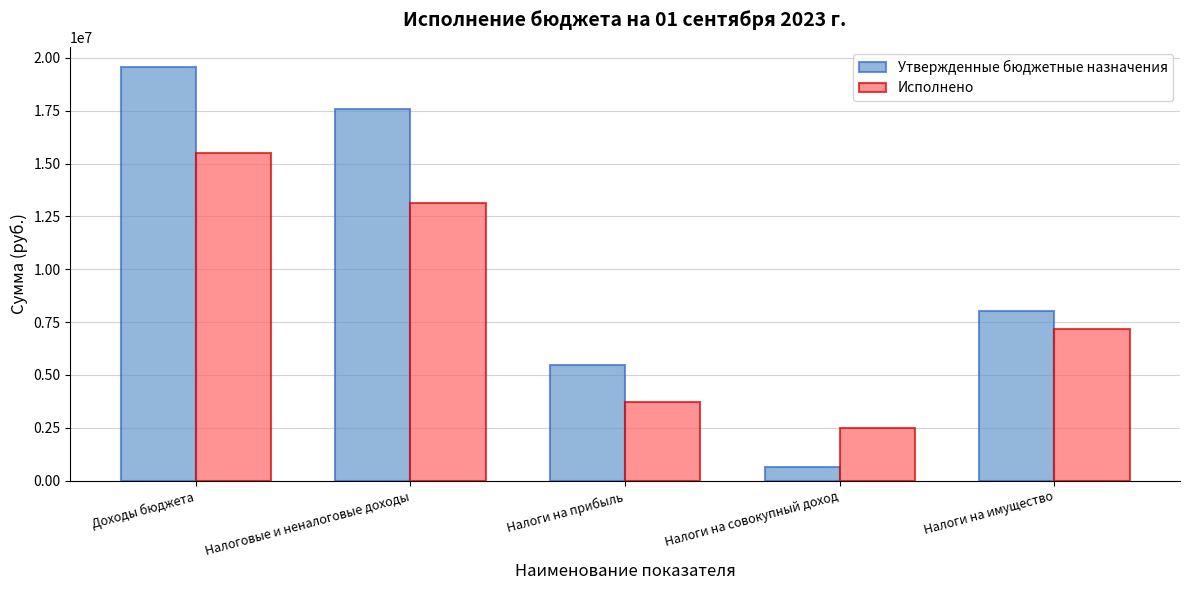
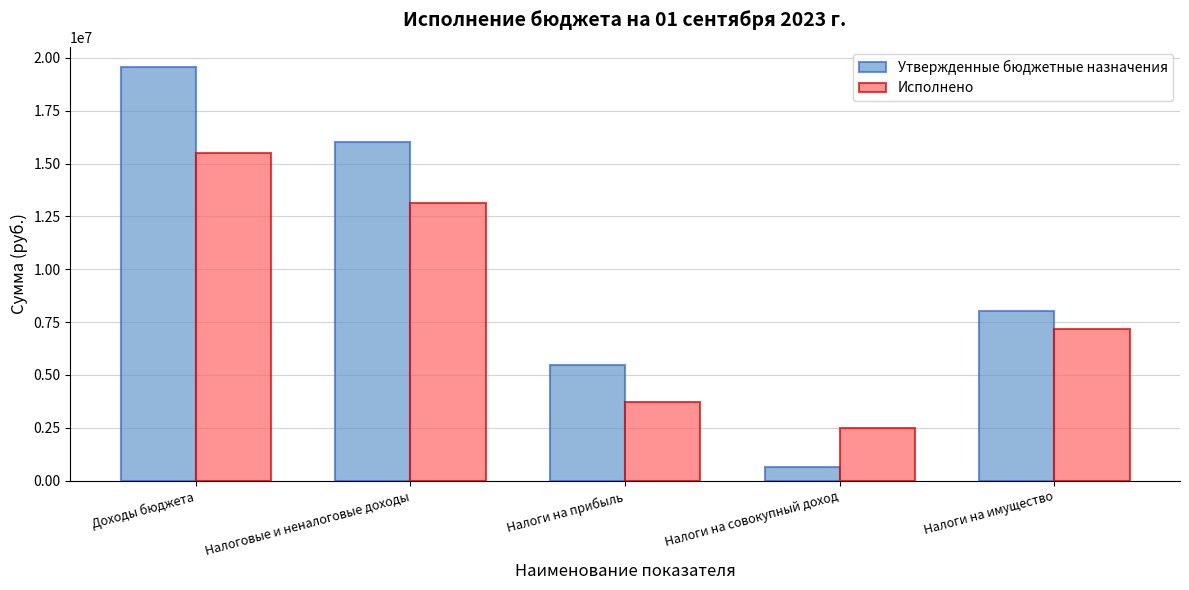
  {
    "Утвержденные бюджетные назначения": {
      "Доходы бюджета": 19500000,
-     "Налоговые и неналоговые доходы": 17600000,
+     "Налоговые и неналоговые доходы": 16000000,
      "Налоги на прибыль": 5500000,
      "Налоги на совокупный доход": 600000,
      "Налоги на имущество": 8000000
    },
    "Исполнено": {
      "Доходы бюджета": 15500000,
      "Налоговые и неналоговые доходы": 13100000,
      "Налоги на прибыль": 3700000,
      "Налоги на совокупный доход": 2500000,
      "Налоги на имущество": 7200000
    }
  }
